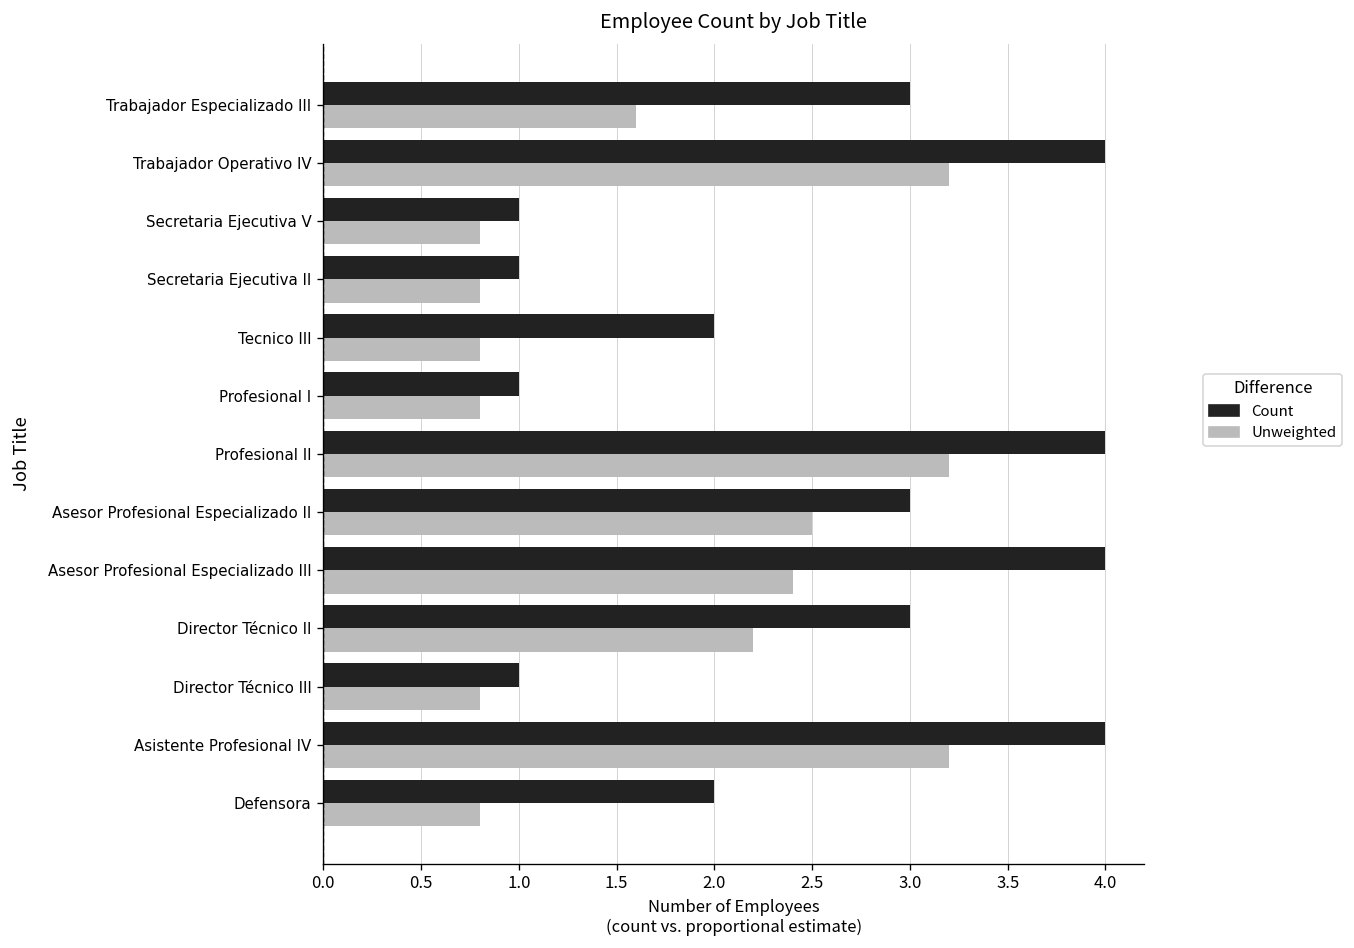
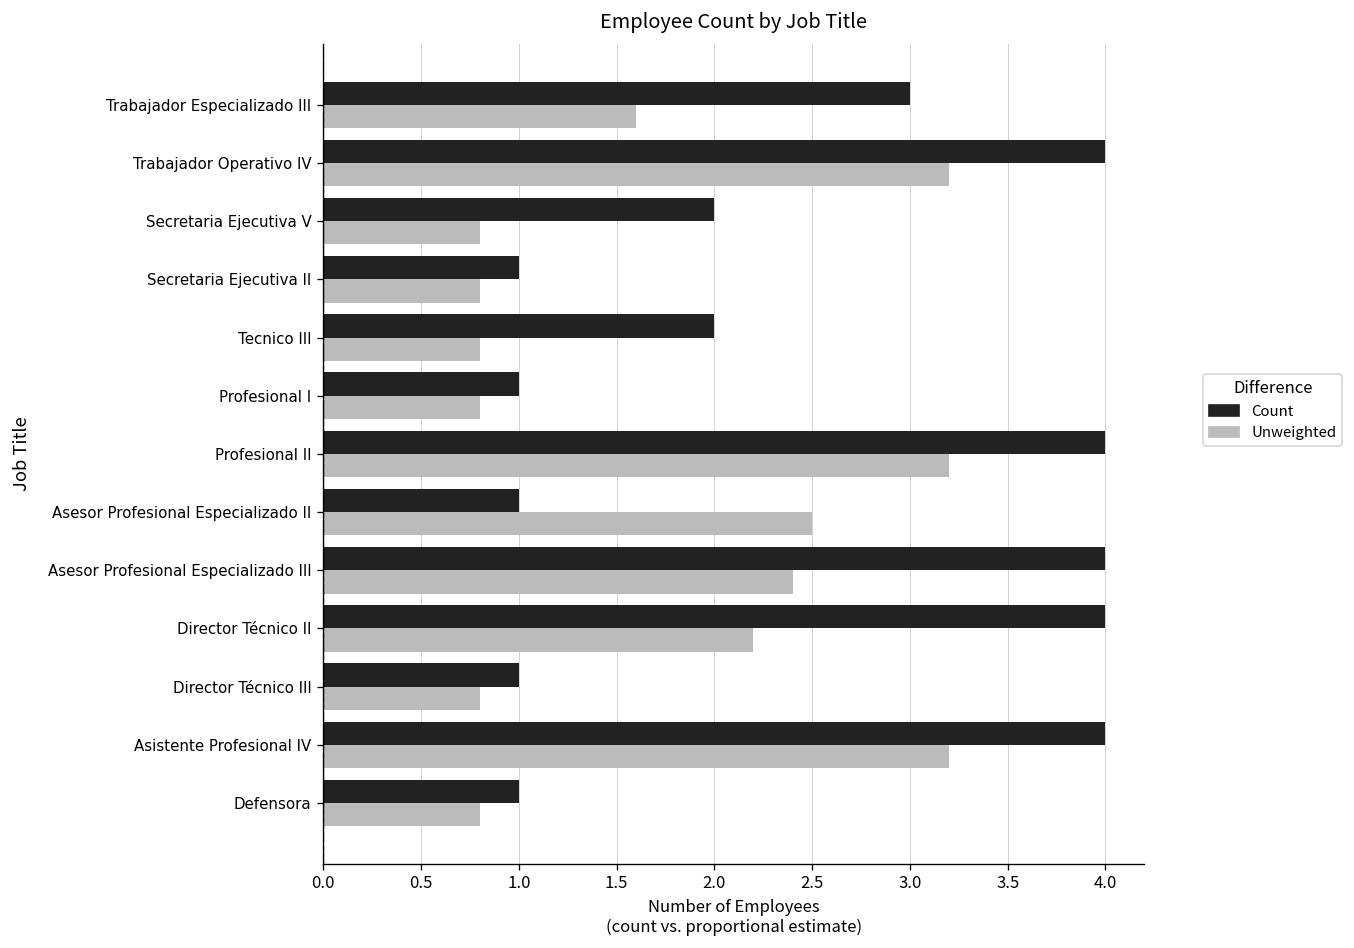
  {
    "Count": {
      "Trabajador Especializado III": 3,
      "Trabajador Operativo IV": 4,
-     "Secretaria Ejecutiva V": 1,
+     "Secretaria Ejecutiva V": 2,
      "Secretaria Ejecutiva II": 1,
      "Tecnico III": 2,
      "Profesional I": 1,
      "Profesional II": 4,
-     "Asesor Profesional Especializado II": 3,
+     "Asesor Profesional Especializado II": 1,
      "Asesor Profesional Especializado III": 4,
-     "Director Técnico II": 3,
+     "Director Técnico II": 4,
      "Director Técnico III": 1,
      "Asistente Profesional IV": 4,
-     "Defensora": 2
+     "Defensora": 1
    },
    "Unweighted": {
      "Trabajador Especializado III": 1.60,
      "Trabajador Operativo IV": 3.20,
      "Secretaria Ejecutiva V": 0.80,
      "Secretaria Ejecutiva II": 0.80,
      "Tecnico III": 0.80,
      "Profesional I": 0.80,
      "Profesional II": 3.20,
      "Asesor Profesional Especializado II": 2.50,
      "Asesor Profesional Especializado III": 2.40,
      "Director Técnico II": 2.20,
      "Director Técnico III": 0.80,
      "Asistente Profesional IV": 3.20,
      "Defensora": 0.80
    }
  }
